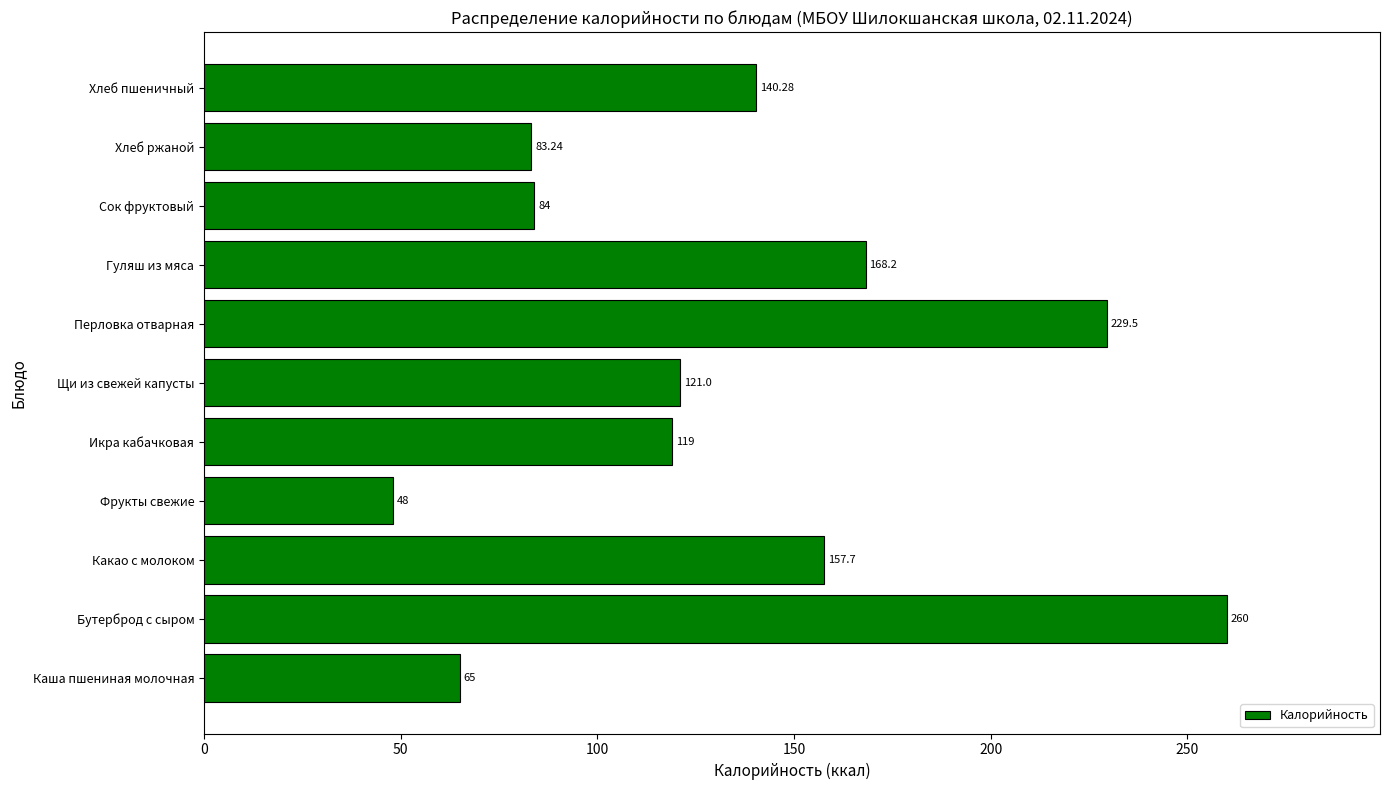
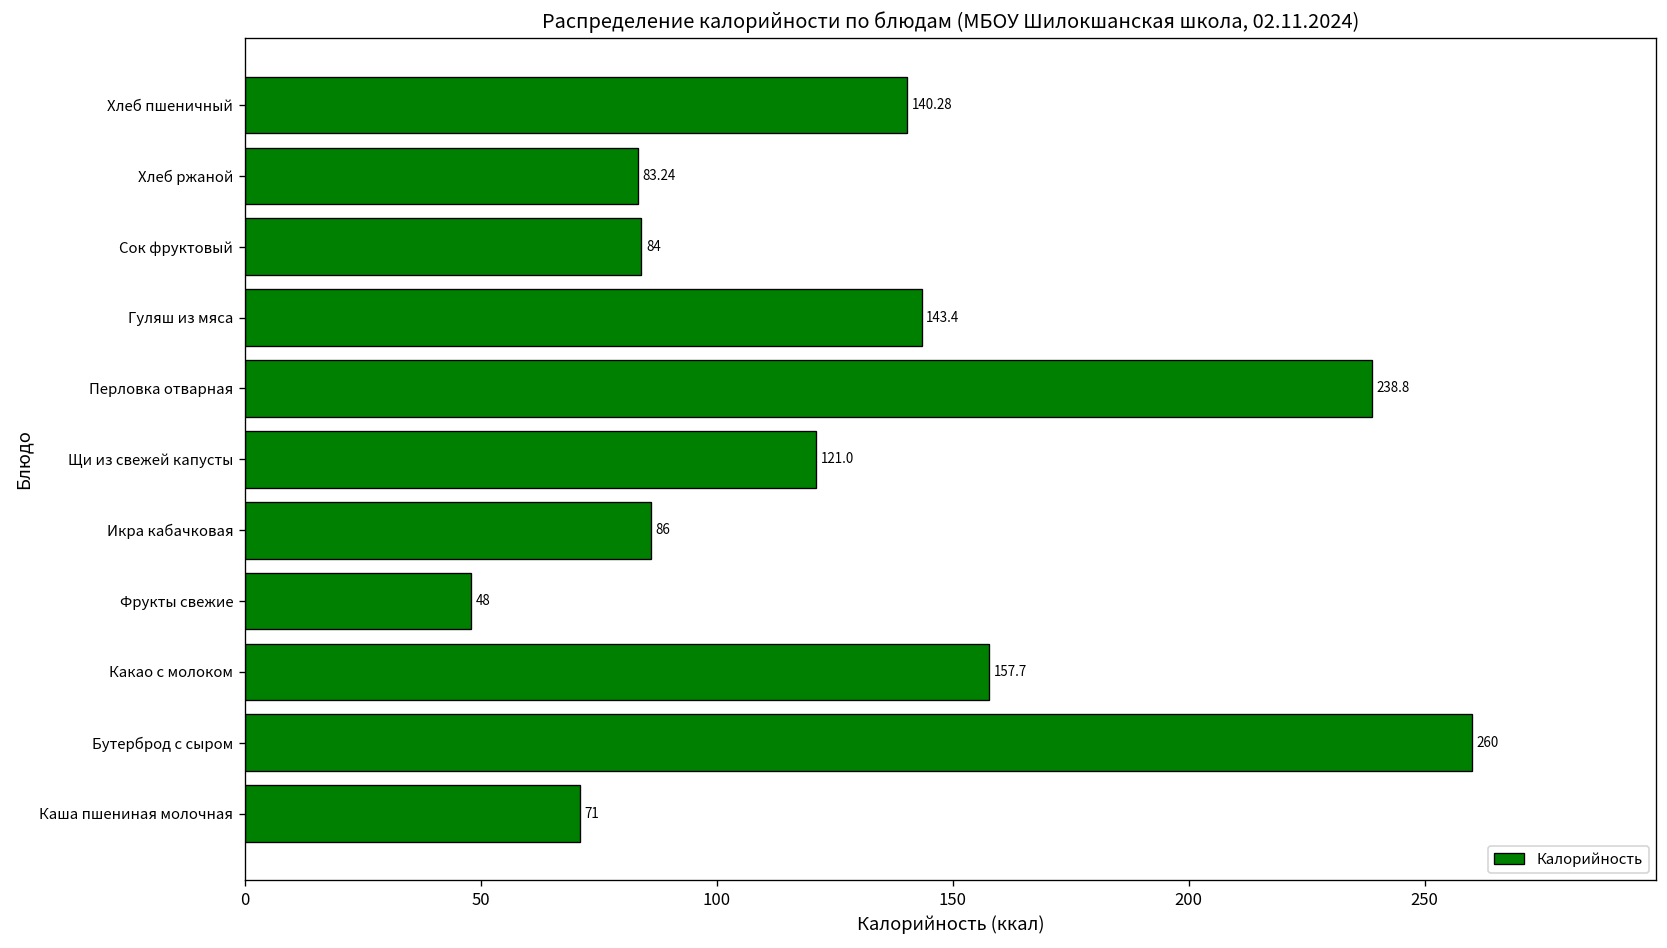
  {
    "Хлеб пшеничный": 140.28,
    "Хлеб ржаной": 83.24,
    "Сок фруктовый": 84,
-   "Гуляш из мяса": 168.2,
-   "Перловка отварная": 229.5,
+   "Гуляш из мяса": 143.4,
+   "Перловка отварная": 238.8,
    "Щи из свежей капусты": 121.0,
-   "Икра кабачковая": 119,
+   "Икра кабачковая": 86,
    "Фрукты свежие": 48,
    "Какао с молоком": 157.7,
    "Бутерброд с сыром": 260,
-   "Каша пшениная молочная": 65
+   "Каша пшениная молочная": 71
  }
